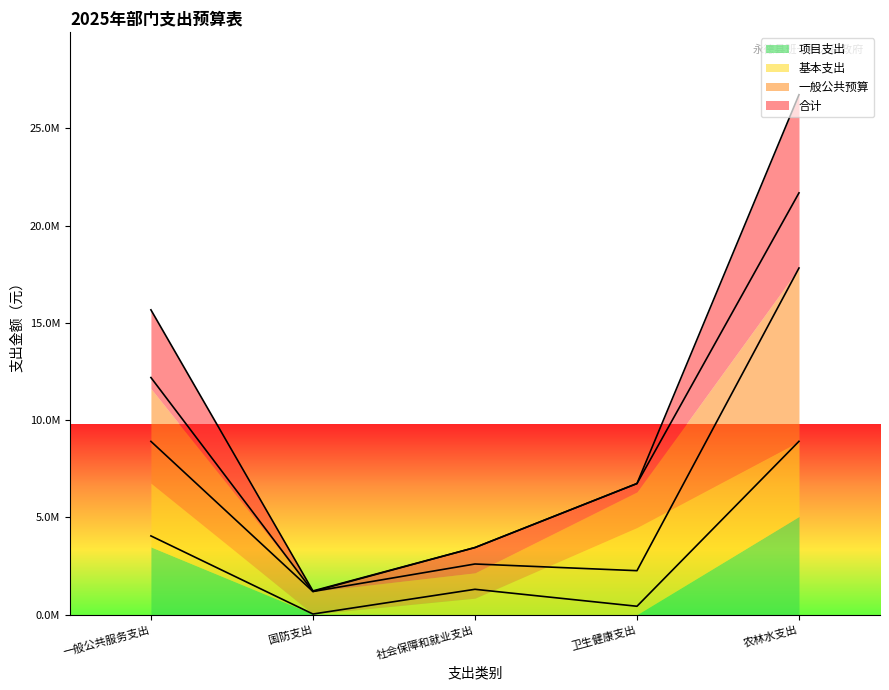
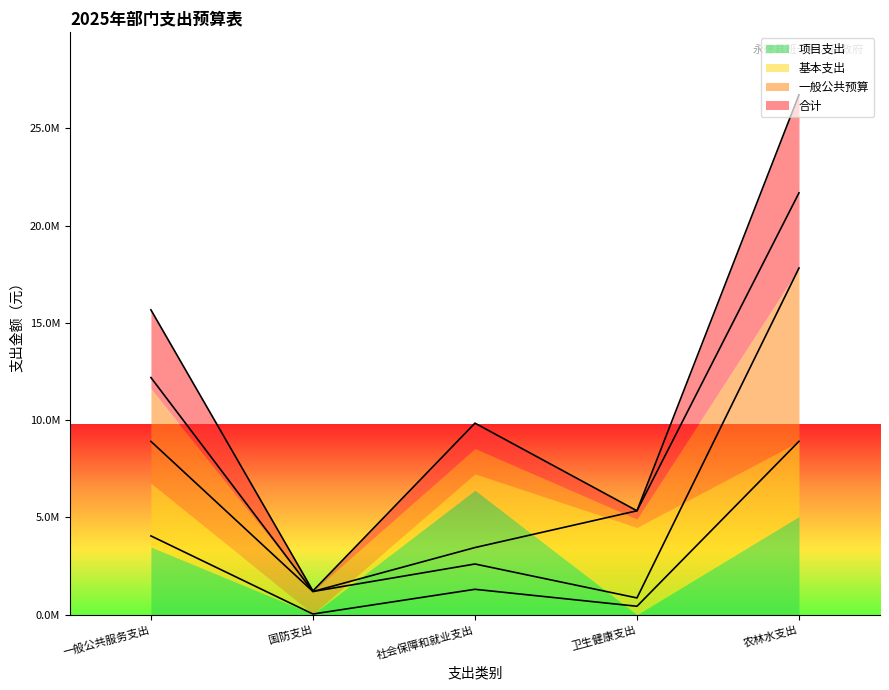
  {
    "项目支出": {
      "一般公共服务支出": 3500000,
-     "社会保障和就业支出": 0,
+     "社会保障和就业支出": 6400000,
      "卫生健康支出": 0,
      "农林水支出": 5000000
    },
    "基本支出": {
      "一般公共服务支出": 3300000,
      "社会保障和就业支出": 800000,
      "卫生健康支出": 4500000
    },
    "一般公共预算": {
      "一般公共服务支出": 4900000,
      "社会保障和就业支出": 1300000,
-     "卫生健康支出": 1800000
+     "卫生健康支出": 400000
    },
    "合计": {
      "一般公共服务支出": 4000000
    }
  }
